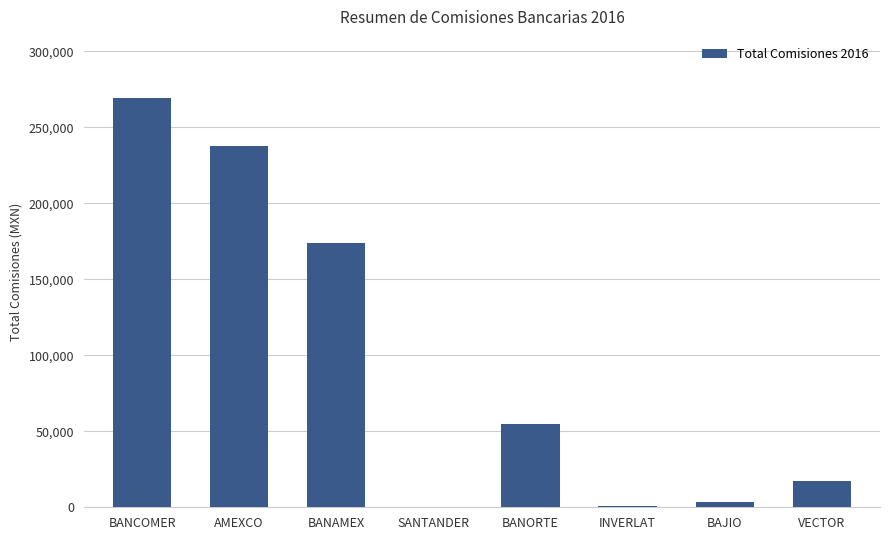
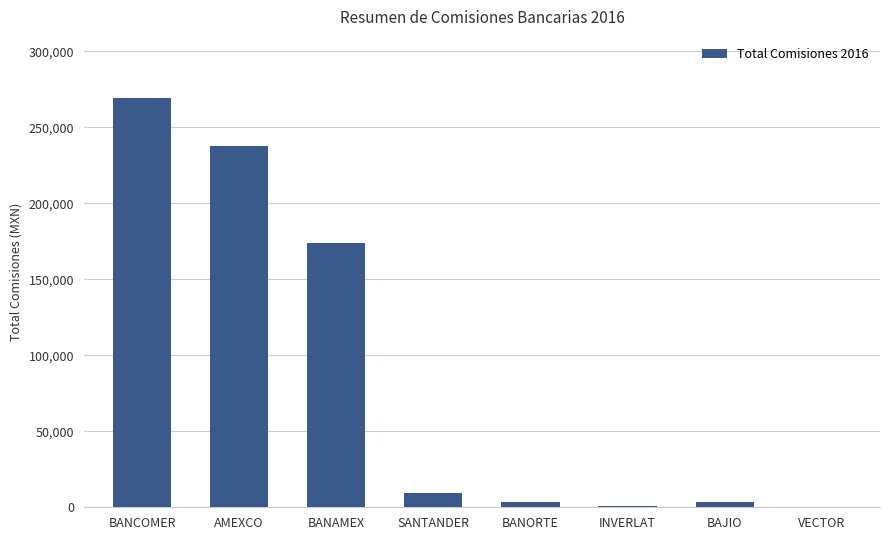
  {
    "BANCOMER": "269,000",
    "AMEXCO": "238,000",
    "BANAMEX": "174,000",
-   "SANTANDER": "0",
-   "BANORTE": "55,000",
+   "SANTANDER": "10,000",
+   "BANORTE": "3,000",
    "BAJIO": "3,000",
-   "VECTOR": "17,000"
+   "VECTOR": "0"
  }
